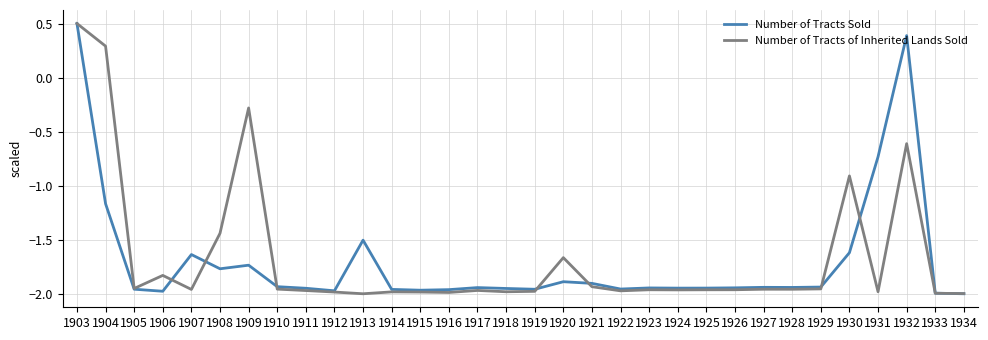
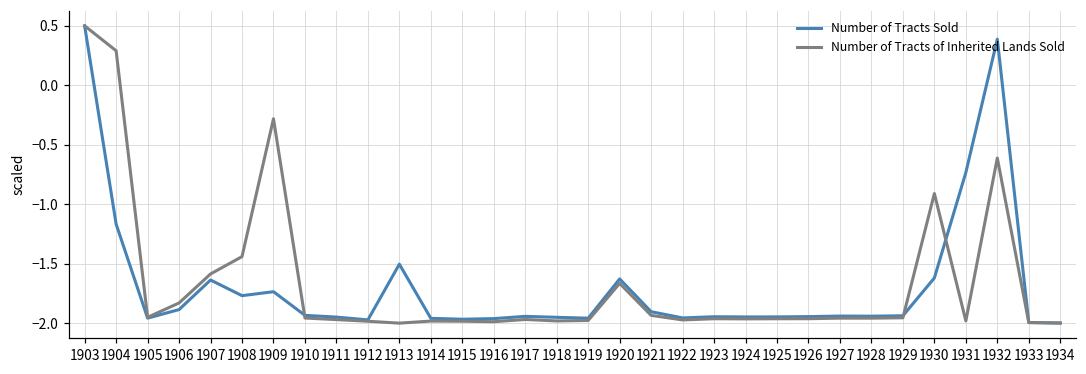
  {
    "Number of Tracts Sold": {
      "1904": -1.17,
-     "1906": -1.98,
+     "1906": -1.89,
      "1907": -1.64,
      "1908": -1.77,
      "1909": -1.74,
      "1913": -1.50,
      "1916": -1.96,
      "1917": -1.94,
      "1918": -1.95,
-     "1920": -1.89,
+     "1920": -1.63,
      "1921": -1.90,
      "1930": -1.62,
      "1931": -0.73,
      "1932": 0.39
    },
    "Number of Tracts of Inherited Lands Sold": {
      "1904": 0.29,
      "1906": -1.83,
-     "1907": -1.96,
+     "1907": -1.59,
      "1908": -1.44,
      "1909": -0.28,
      "1913": -2.00,
      "1916": -1.99,
      "1917": -1.97,
      "1918": -1.98,
      "1920": -1.67,
      "1921": -1.93,
      "1930": -0.91,
      "1931": -1.98,
      "1932": -0.61
    }
  }
